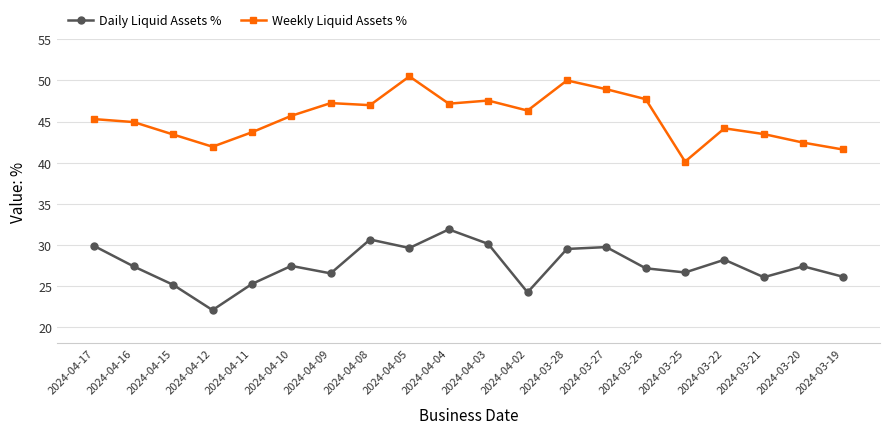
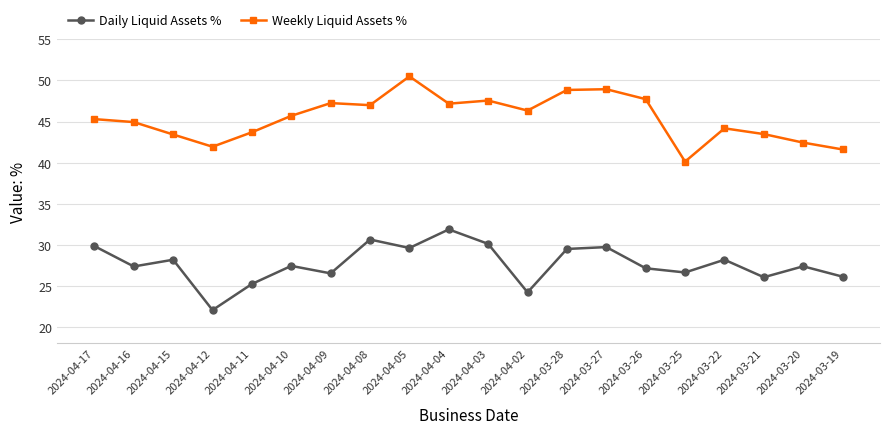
  {
    "Daily Liquid Assets %": {
      "2024-04-17": 30,
      "2024-04-16": 27,
-     "2024-04-15": 25,
+     "2024-04-15": 28,
      "2024-04-12": 22,
      "2024-04-11": 25,
      "2024-04-10": 27,
      "2024-04-09": 27,
      "2024-04-08": 31,
      "2024-04-05": 30,
      "2024-04-04": 32,
      "2024-04-03": 30,
      "2024-04-02": 24,
      "2024-03-28": 29,
      "2024-03-27": 30,
      "2024-03-26": 27,
      "2024-03-25": 27,
      "2024-03-22": 28,
      "2024-03-21": 26,
      "2024-03-20": 27,
      "2024-03-19": 26
    },
    "Weekly Liquid Assets %": {
      "2024-04-17": 45,
      "2024-04-16": 45,
      "2024-04-15": 43,
      "2024-04-12": 42,
      "2024-04-11": 44,
      "2024-04-10": 46,
      "2024-04-09": 47,
      "2024-04-08": 47,
      "2024-04-05": 50,
      "2024-04-04": 47,
      "2024-04-03": 48,
      "2024-04-02": 46,
-     "2024-03-28": 50,
+     "2024-03-28": 49,
      "2024-03-27": 49,
      "2024-03-26": 48,
      "2024-03-25": 40,
      "2024-03-22": 44,
      "2024-03-21": 43,
      "2024-03-20": 42,
      "2024-03-19": 42
    }
  }
